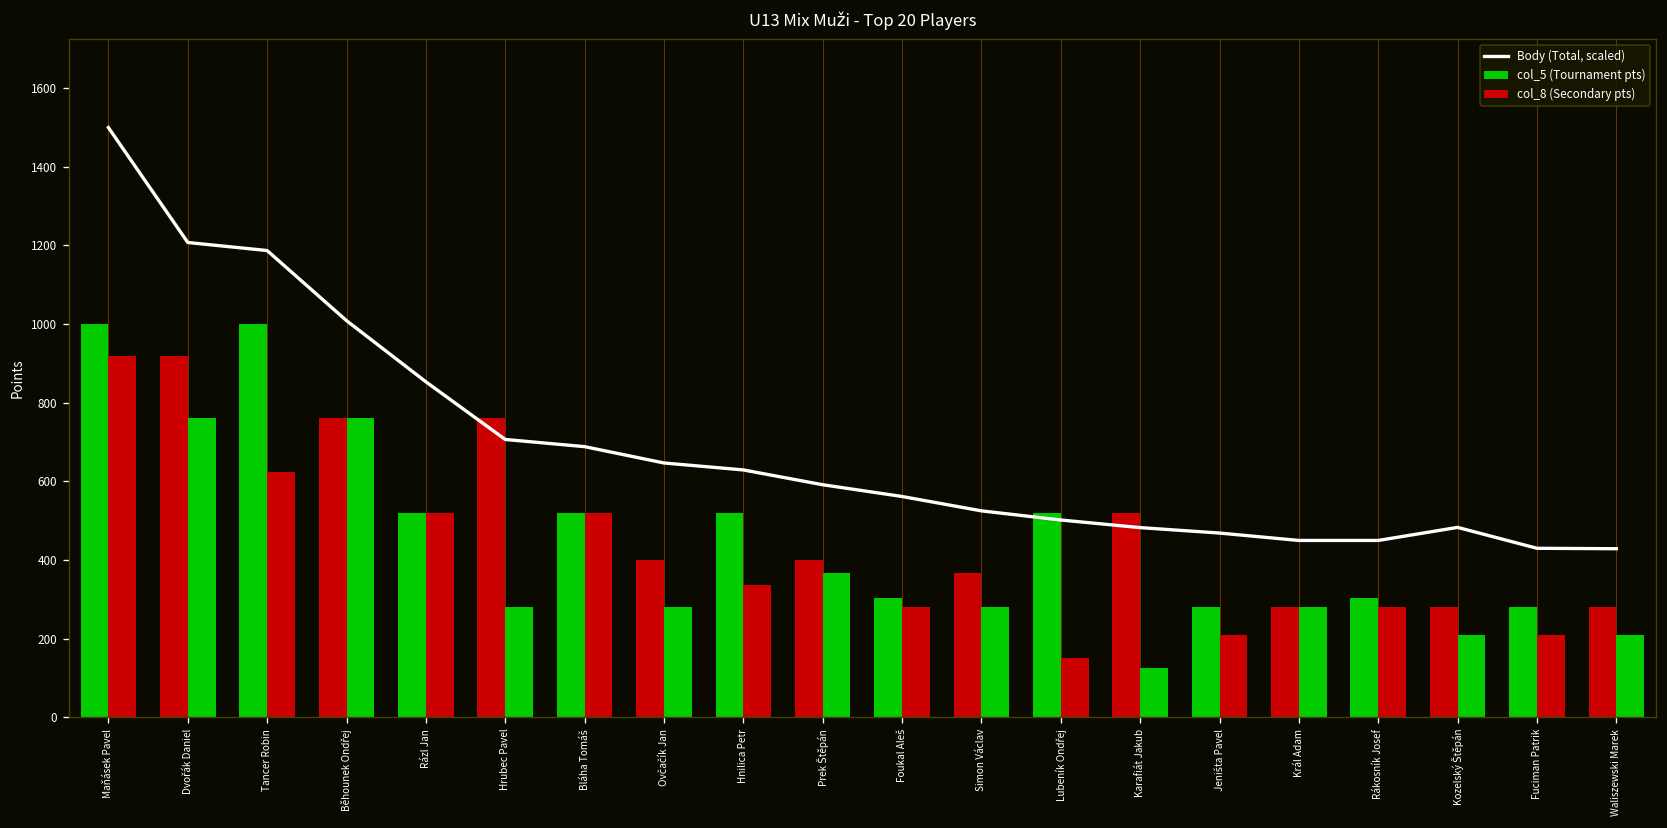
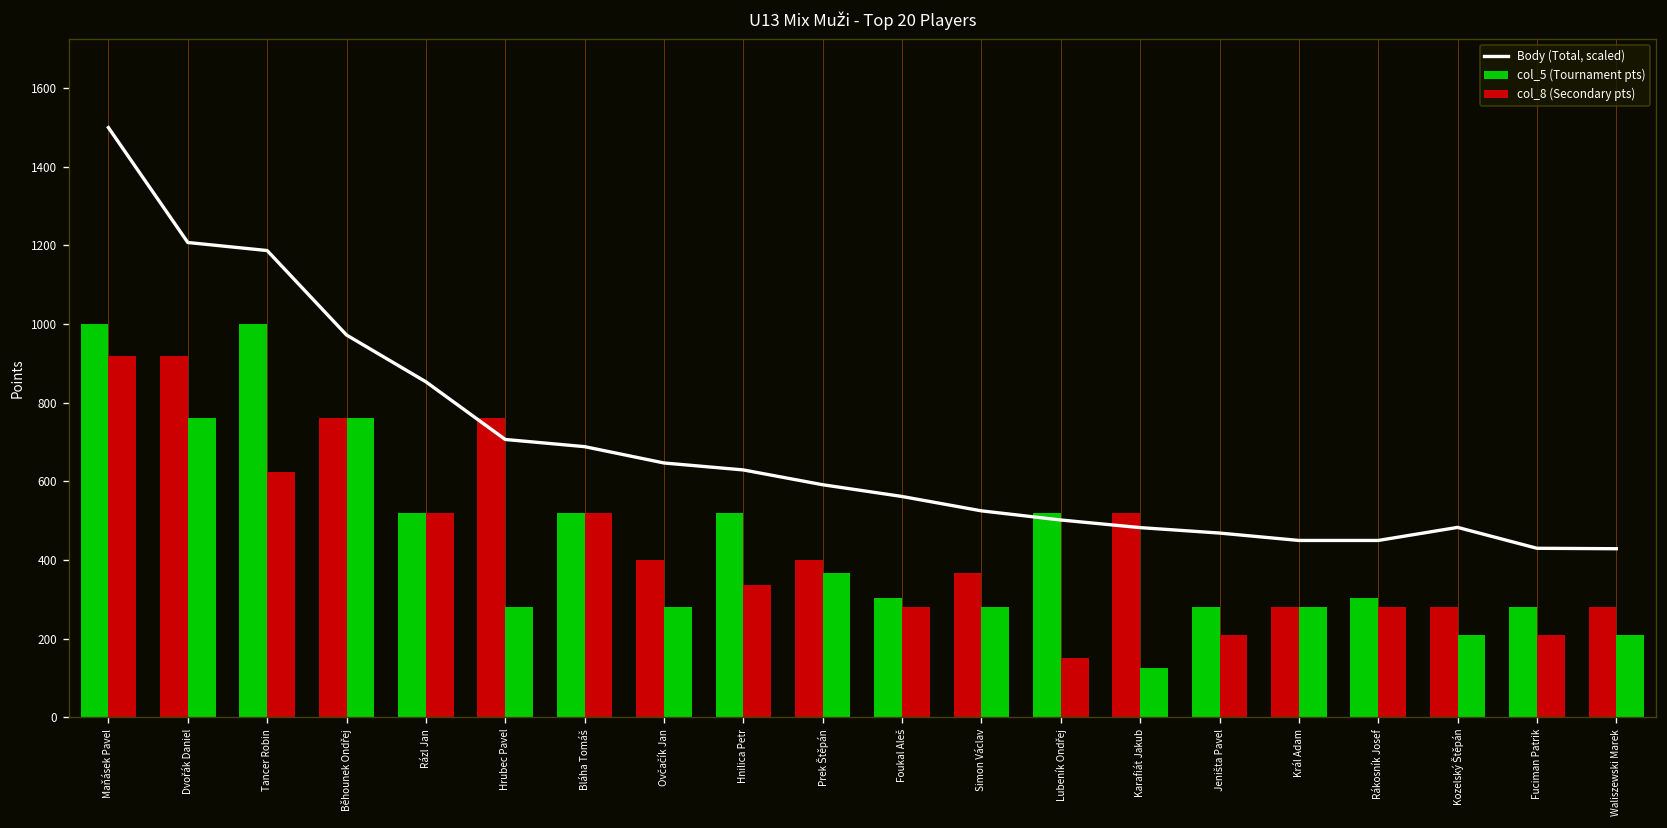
  {
    "Body (Total, scaled)": {
      "Maňásek Pavel": 1500,
      "Dvořák Daniel": 1210,
      "Tancer Robin": 1190,
-     "Běhounek Ondřej": 1010,
+     "Běhounek Ondřej": 970,
      "Rázl Jan": 850,
      "Hrubec Pavel": 710,
      "Bláha Tomáš": 690,
      "Ovčačík Jan": 650,
      "Hnilica Petr": 630,
      "Prek Štěpán": 590,
      "Foukal Aleš": 560,
      "Simon Václav": 520,
      "Lubeník Ondřej": 500,
      "Karafiát Jakub": 480,
      "Jeništa Pavel": 470,
      "Král Adam": 450,
      "Rákosník Josef": 450,
      "Kozelský Štěpán": 480,
      "Fuciman Patrik": 430,
      "Waliszewski Marek": 430
    }
  }
